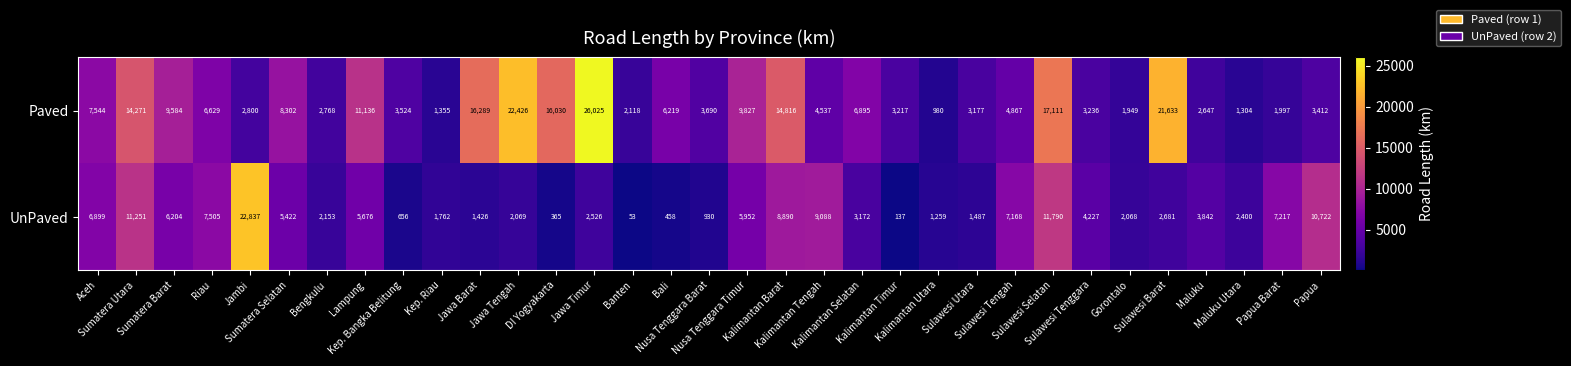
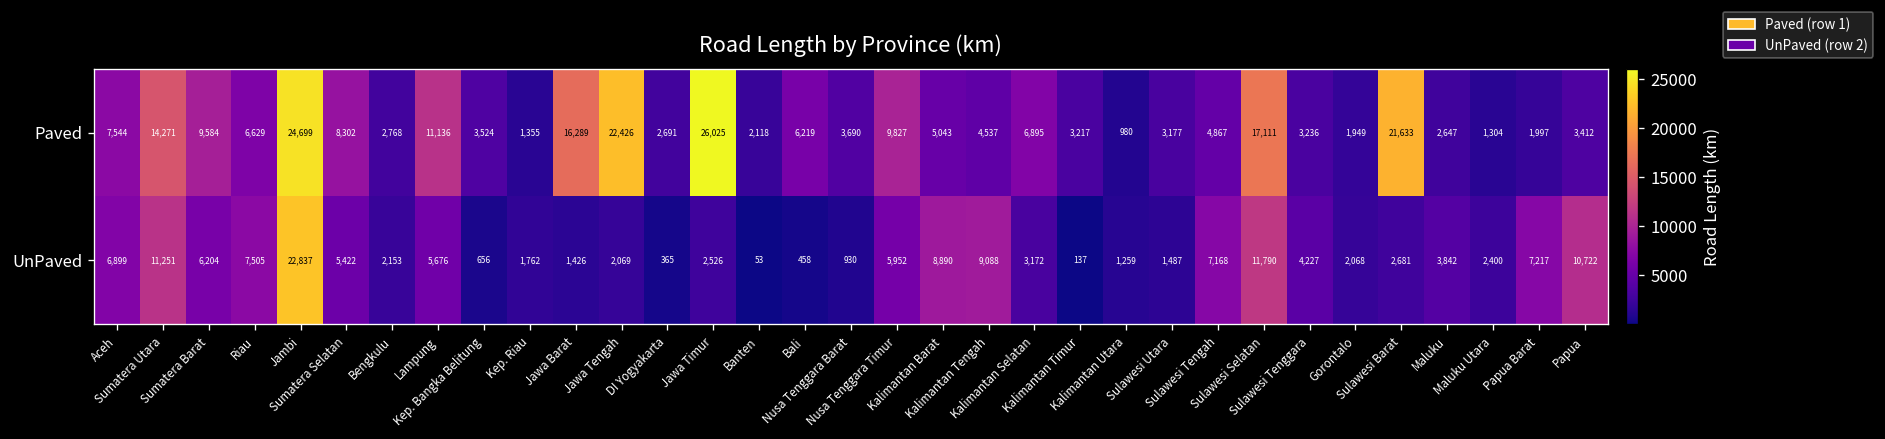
  {
    "Paved": {
      "Aceh": "7,544",
      "Sumatera Utara": "14,271",
      "Sumatera Barat": "9,584",
      "Riau": "6,629",
-     "Jambi": "2,800",
+     "Jambi": "24,699",
      "Sumatera Selatan": "8,302",
      "Bengkulu": "2,768",
      "Lampung": "11,136",
      "Kep. Bangka Belitung": "3,524",
      "Kep. Riau": "1,355",
      "Jawa Barat": "16,289",
      "Jawa Tengah": "22,426",
-     "DI Yogyakarta": "16,030",
+     "DI Yogyakarta": "2,691",
      "Jawa Timur": "26,025",
      "Banten": "2,118",
      "Bali": "6,219",
      "Nusa Tenggara Barat": "3,690",
      "Nusa Tenggara Timur": "9,827",
-     "Kalimantan Barat": "14,816",
+     "Kalimantan Barat": "5,043",
      "Kalimantan Tengah": "4,537",
      "Kalimantan Selatan": "6,895",
      "Kalimantan Timur": "3,217",
      "Kalimantan Utara": "980",
      "Sulawesi Utara": "3,177",
      "Sulawesi Tengah": "4,867",
      "Sulawesi Selatan": "17,111",
      "Sulawesi Tenggara": "3,236",
      "Gorontalo": "1,949",
      "Sulawesi Barat": "21,633",
      "Maluku": "2,647",
      "Maluku Utara": "1,304",
      "Papua Barat": "1,997",
      "Papua": "3,412"
    },
    "UnPaved": {
      "Aceh": "6,899",
      "Sumatera Utara": "11,251",
      "Sumatera Barat": "6,204",
      "Riau": "7,505",
      "Jambi": "22,837",
      "Sumatera Selatan": "5,422",
      "Bengkulu": "2,153",
      "Lampung": "5,676",
      "Kep. Bangka Belitung": "656",
      "Kep. Riau": "1,762",
      "Jawa Barat": "1,426",
      "Jawa Tengah": "2,069",
      "DI Yogyakarta": "365",
      "Jawa Timur": "2,526",
      "Banten": "53",
      "Bali": "458",
      "Nusa Tenggara Barat": "930",
      "Nusa Tenggara Timur": "5,952",
      "Kalimantan Barat": "8,890",
      "Kalimantan Tengah": "9,088",
      "Kalimantan Selatan": "3,172",
      "Kalimantan Timur": "137",
      "Kalimantan Utara": "1,259",
      "Sulawesi Utara": "1,487",
      "Sulawesi Tengah": "7,168",
      "Sulawesi Selatan": "11,790",
      "Sulawesi Tenggara": "4,227",
      "Gorontalo": "2,068",
      "Sulawesi Barat": "2,681",
      "Maluku": "3,842",
      "Maluku Utara": "2,400",
      "Papua Barat": "7,217",
      "Papua": "10,722"
    }
  }
